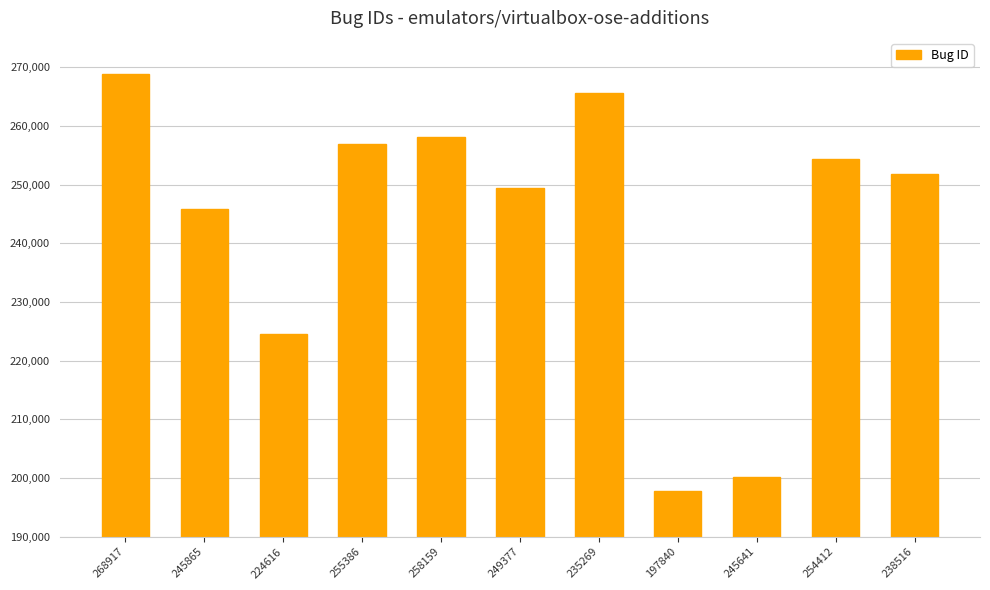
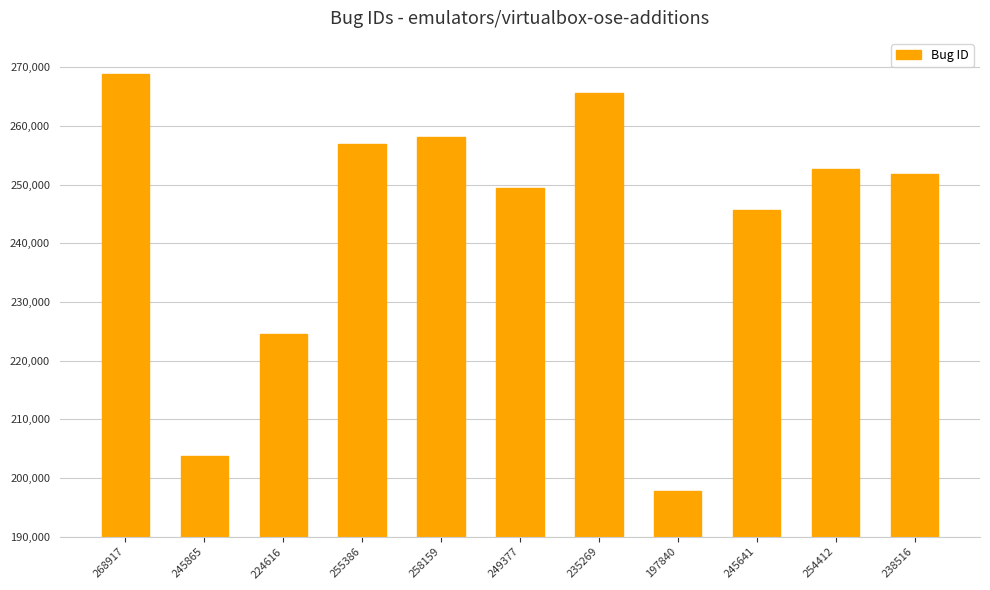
  {
    "268917": "269,000",
-   "245865": "246,000",
+   "245865": "204,000",
    "224616": "225,000",
    "255386": "257,000",
    "258159": "258,000",
    "249377": "249,000",
    "235269": "266,000",
    "197840": "198,000",
-   "245641": "200,000",
-   "254412": "254,000",
+   "245641": "246,000",
+   "254412": "253,000",
    "238516": "252,000"
  }
